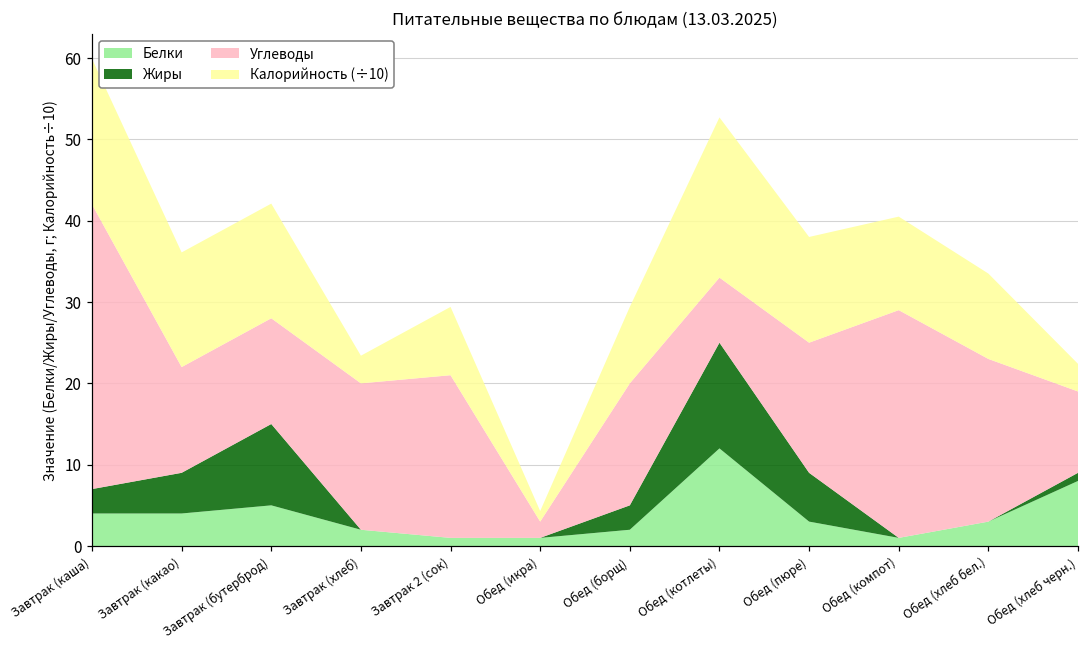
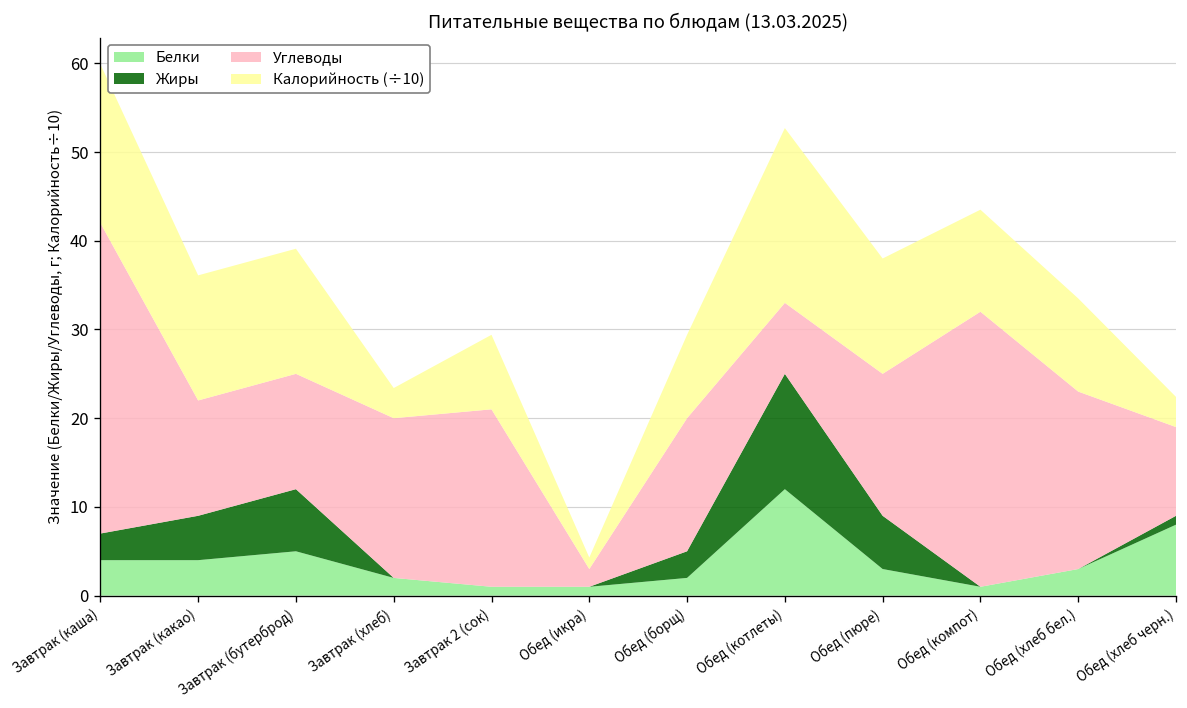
  {
    "Белки": {
      "Завтрак (каша)": 4,
      "Завтрак (какао)": 4,
      "Завтрак (бутерброд)": 5,
      "Обед (борщ)": 2,
      "Обед (котлеты)": 12,
      "Обед (пюре)": 3,
      "Обед (хлеб черн.)": 8
    },
    "Жиры": {
      "Завтрак (каша)": 3,
      "Завтрак (какао)": 5,
-     "Завтрак (бутерброд)": 10,
+     "Завтрак (бутерброд)": 7,
      "Обед (борщ)": 3,
      "Обед (котлеты)": 13,
      "Обед (пюре)": 6,
      "Обед (хлеб черн.)": 1
    },
    "Углеводы": {
      "Завтрак (каша)": 35,
      "Завтрак (какао)": 13,
      "Завтрак (бутерброд)": 13,
      "Завтрак (хлеб)": 18,
      "Завтрак 2 (сок)": 20,
      "Обед (икра)": 2,
      "Обед (борщ)": 15,
      "Обед (котлеты)": 8,
      "Обед (пюре)": 16,
-     "Обед (компот)": 28,
+     "Обед (компот)": 31,
      "Обед (хлеб бел.)": 20,
      "Обед (хлеб черн.)": 10
    },
    "Калорийность (÷10)": {
      "Завтрак (каша)": 18,
      "Завтрак (какао)": 14,
      "Завтрак (бутерброд)": 14,
      "Завтрак (хлеб)": 3,
      "Завтрак 2 (сок)": 8,
      "Обед (икра)": 1,
      "Обед (борщ)": 9,
      "Обед (котлеты)": 20,
      "Обед (пюре)": 13,
      "Обед (компот)": 12,
      "Обед (хлеб бел.)": 11,
      "Обед (хлеб черн.)": 3
    }
  }
